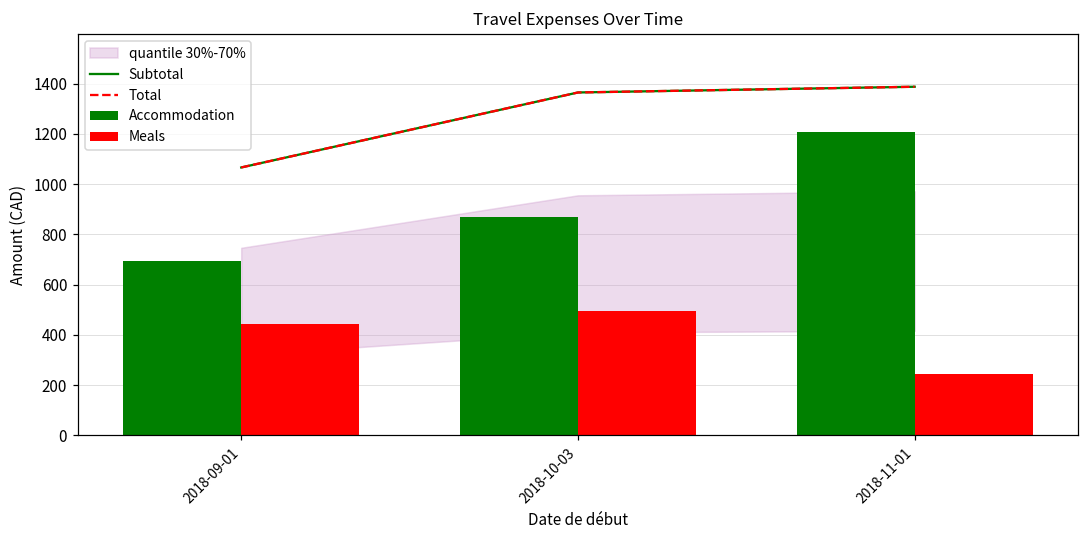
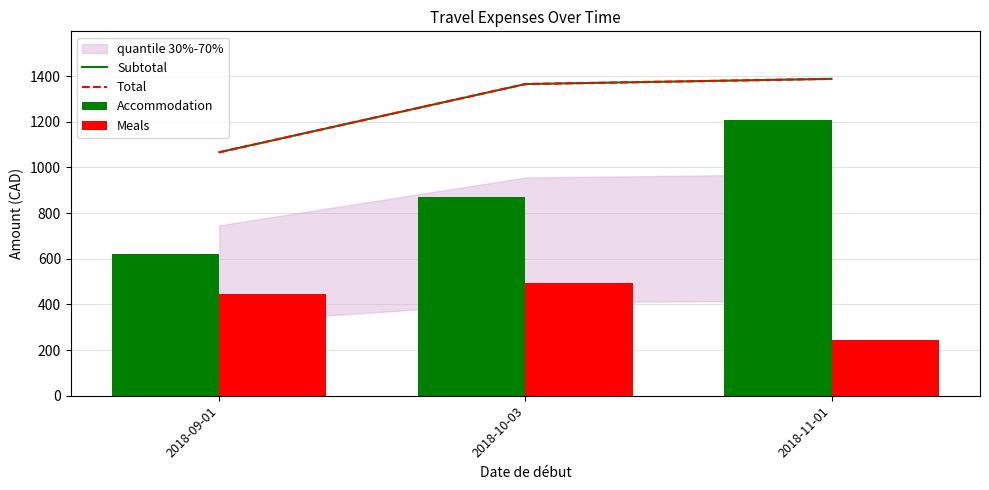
  {
    "Accommodation": {
-     "2018-09-01": 700,
+     "2018-09-01": 620,
      "2018-10-03": 870,
      "2018-11-01": 1210
    }
  }
